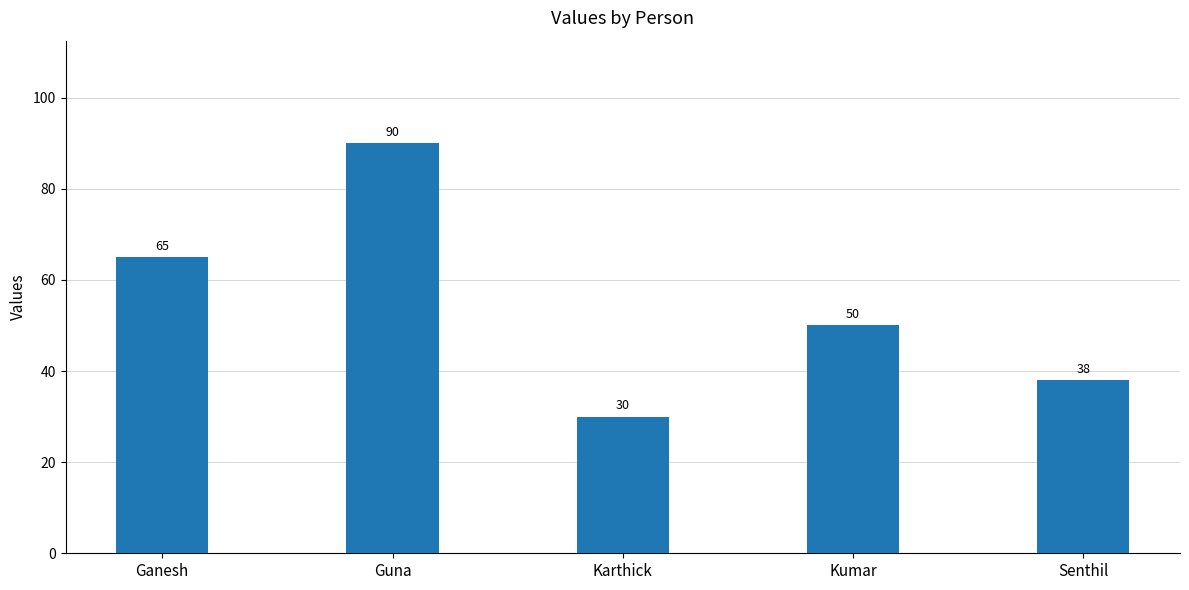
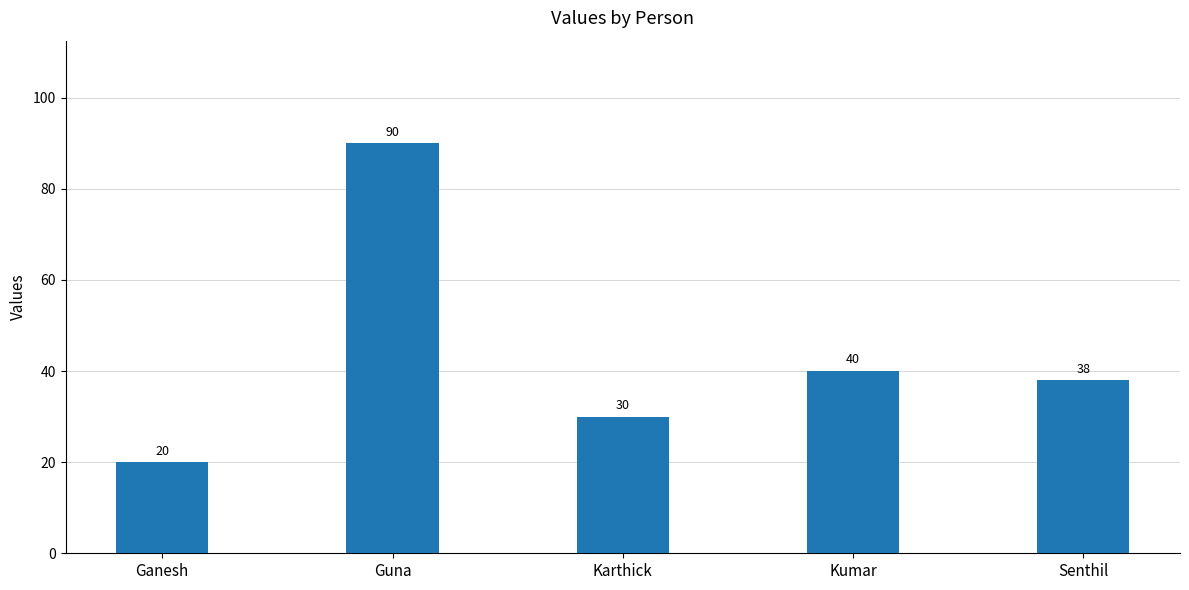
  {
-   "Ganesh": 65,
+   "Ganesh": 20,
    "Guna": 90,
    "Karthick": 30,
-   "Kumar": 50,
+   "Kumar": 40,
    "Senthil": 38
  }
